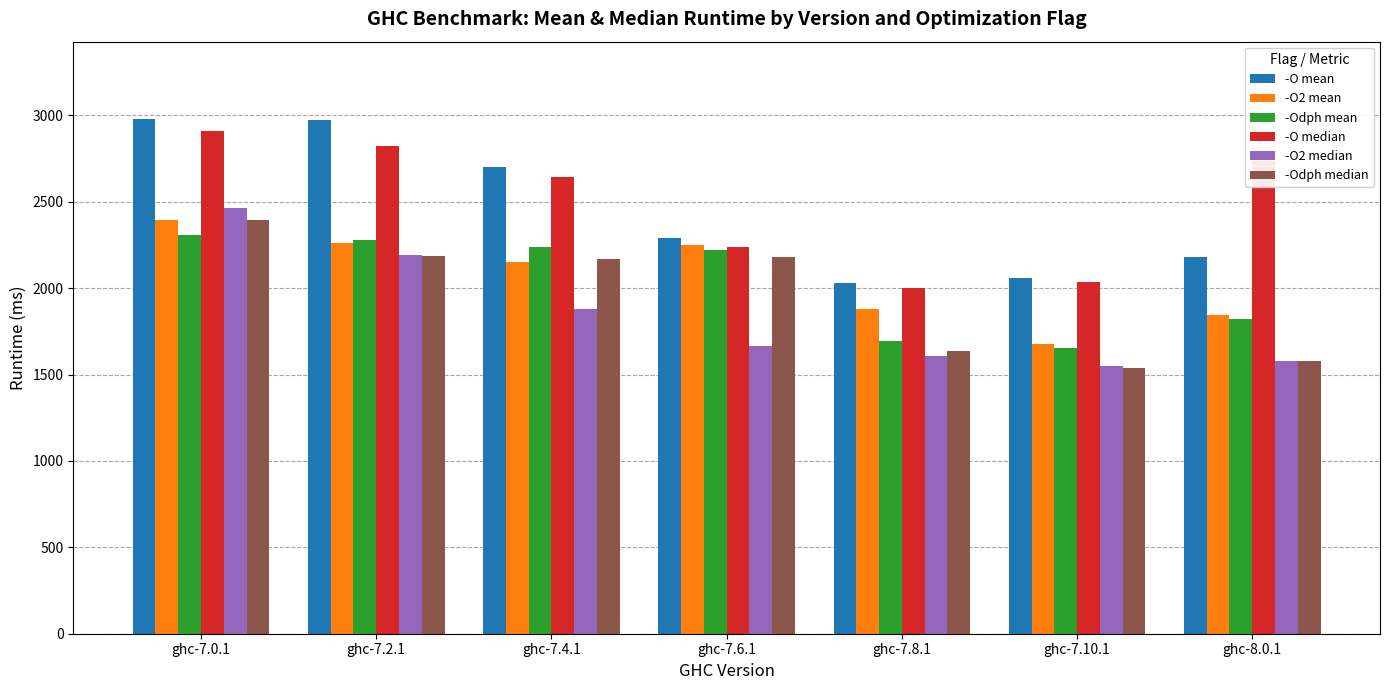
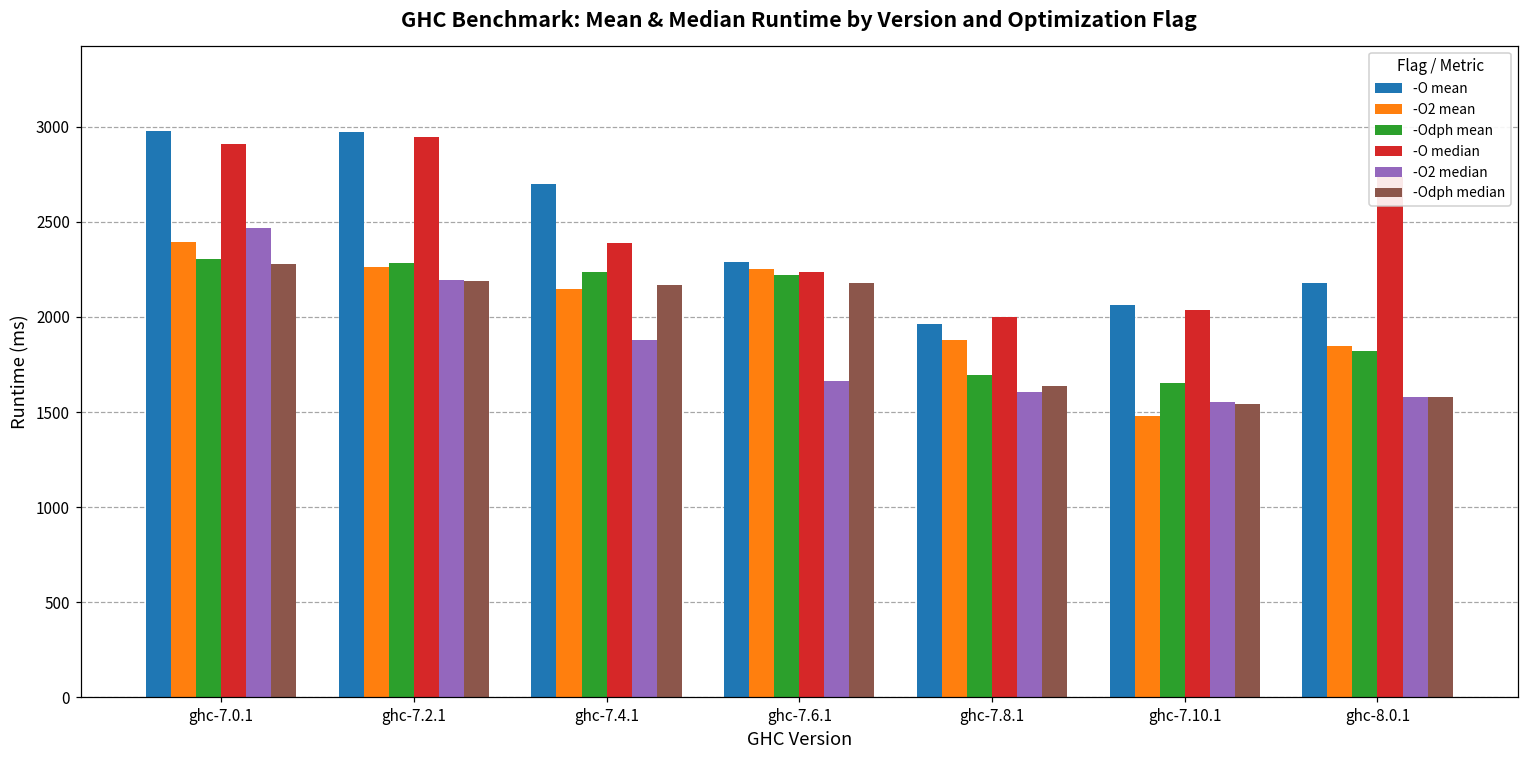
  {
    "-O mean": {
      "ghc-7.0.1": 2980,
      "ghc-7.2.1": 2970,
      "ghc-7.4.1": 2700,
      "ghc-7.6.1": 2290,
-     "ghc-7.8.1": 2030,
+     "ghc-7.8.1": 1960,
      "ghc-7.10.1": 2060,
      "ghc-8.0.1": 2180
    },
    "-O2 mean": {
      "ghc-7.0.1": 2390,
      "ghc-7.2.1": 2260,
      "ghc-7.4.1": 2150,
      "ghc-7.6.1": 2250,
      "ghc-7.8.1": 1880,
-     "ghc-7.10.1": 1680,
+     "ghc-7.10.1": 1480,
      "ghc-8.0.1": 1850
    },
    "-Odph mean": {
      "ghc-7.0.1": 2310,
      "ghc-7.2.1": 2280,
      "ghc-7.4.1": 2240,
      "ghc-7.6.1": 2220,
      "ghc-7.8.1": 1700,
      "ghc-7.10.1": 1650,
      "ghc-8.0.1": 1820
    },
    "-O median": {
      "ghc-7.0.1": 2910,
-     "ghc-7.2.1": 2820,
-     "ghc-7.4.1": 2640,
+     "ghc-7.2.1": 2950,
+     "ghc-7.4.1": 2390,
      "ghc-7.6.1": 2240,
      "ghc-7.8.1": 2000,
      "ghc-7.10.1": 2040
    },
    "-O2 median": {
      "ghc-7.0.1": 2470,
      "ghc-7.2.1": 2190,
      "ghc-7.4.1": 1880,
      "ghc-7.6.1": 1670,
      "ghc-7.8.1": 1610,
      "ghc-7.10.1": 1550,
      "ghc-8.0.1": 1580
    },
    "-Odph median": {
-     "ghc-7.0.1": 2390,
+     "ghc-7.0.1": 2280,
      "ghc-7.2.1": 2190,
      "ghc-7.4.1": 2170,
      "ghc-7.6.1": 2180,
      "ghc-7.8.1": 1640,
      "ghc-7.10.1": 1540,
      "ghc-8.0.1": 1580
    }
  }
